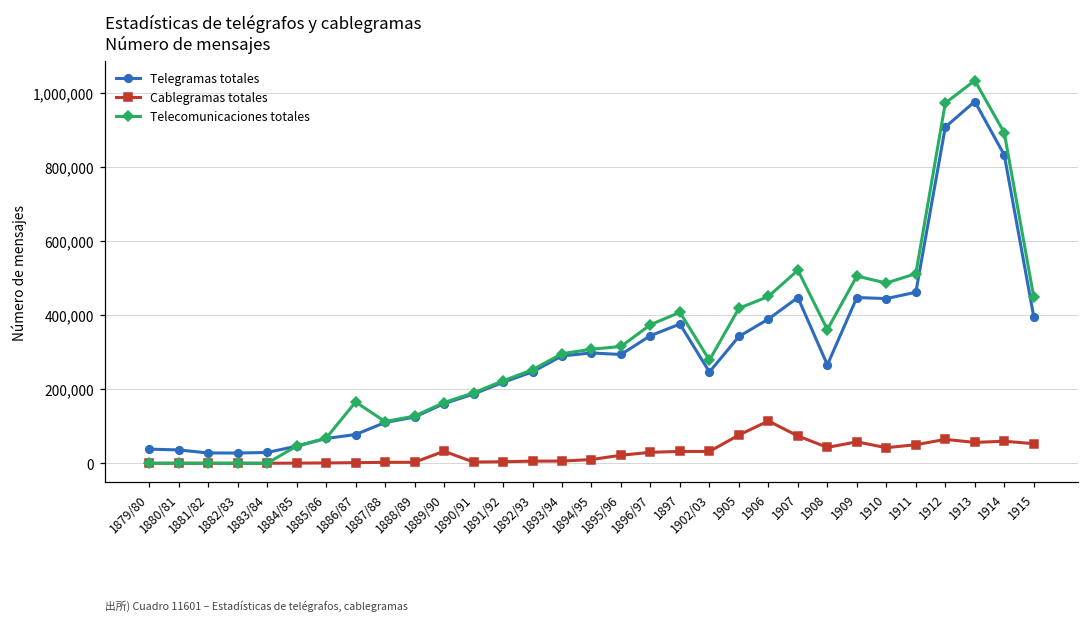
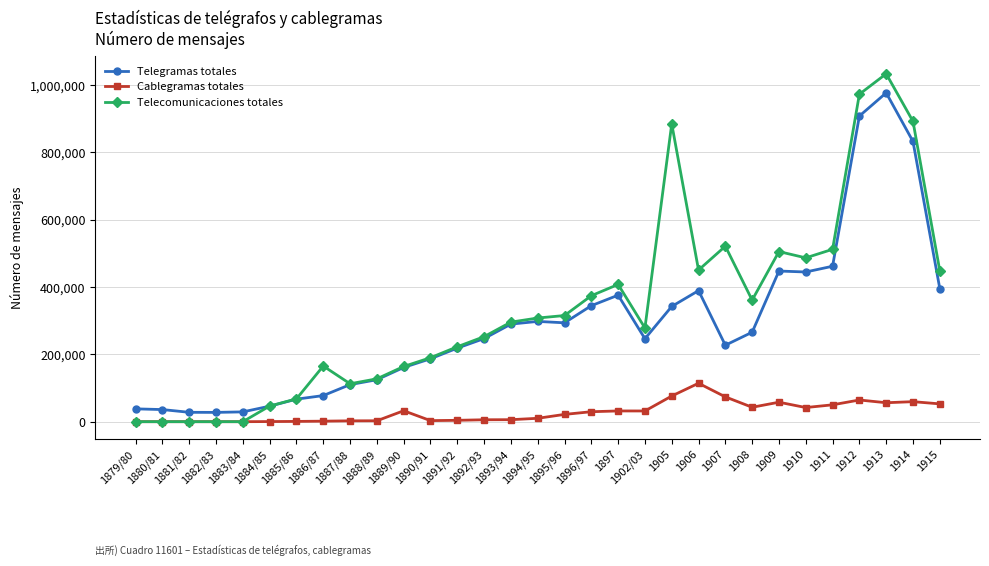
  {
    "Telegramas totales": {
      "1879/80": "40,000",
      "1880/81": "40,000",
      "1881/82": "30,000",
      "1882/83": "30,000",
      "1883/84": "30,000",
      "1886/87": "80,000",
      "1894/95": "300,000",
      "1895/96": "290,000",
      "1896/97": "340,000",
      "1897": "380,000",
      "1902/03": "250,000",
      "1905": "340,000",
      "1906": "390,000",
-     "1907": "450,000",
+     "1907": "230,000",
      "1908": "270,000",
      "1909": "450,000",
      "1910": "440,000",
      "1911": "460,000",
      "1912": "910,000",
      "1913": "980,000",
      "1914": "830,000",
      "1915": "400,000"
    },
    "Cablegramas totales": {
      "1884/85": "0",
      "1885/86": "0",
      "1886/87": "0",
      "1887/88": "0",
      "1888/89": "0",
      "1889/90": "30,000",
      "1890/91": "0",
      "1891/92": "0",
      "1892/93": "10,000",
      "1893/94": "10,000",
      "1894/95": "10,000",
      "1895/96": "20,000",
      "1896/97": "30,000",
      "1897": "30,000",
      "1902/03": "30,000",
      "1905": "80,000",
      "1906": "110,000",
      "1907": "70,000",
      "1908": "40,000",
      "1909": "60,000",
      "1910": "40,000",
      "1911": "50,000",
      "1912": "60,000",
      "1913": "60,000",
      "1914": "60,000",
      "1915": "50,000"
    },
    "Telecomunicaciones totales": {
      "1886/87": "170,000",
      "1894/95": "310,000",
      "1895/96": "320,000",
      "1896/97": "370,000",
      "1897": "410,000",
      "1902/03": "280,000",
-     "1905": "420,000",
+     "1905": "880,000",
      "1906": "450,000",
      "1907": "520,000",
      "1908": "360,000",
      "1909": "510,000",
      "1910": "490,000",
      "1911": "510,000",
      "1912": "970,000",
      "1913": "1,030,000",
      "1914": "890,000",
      "1915": "450,000"
    }
  }
